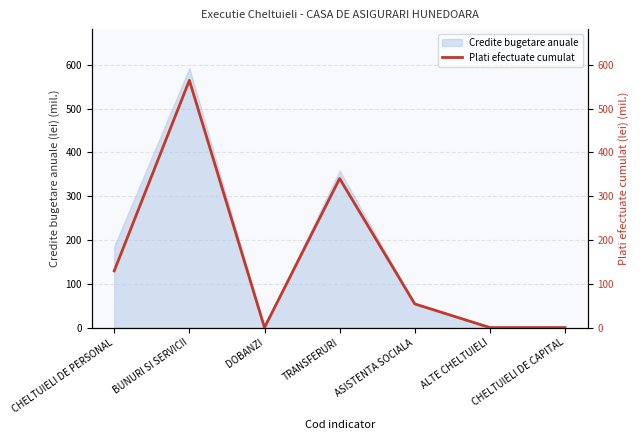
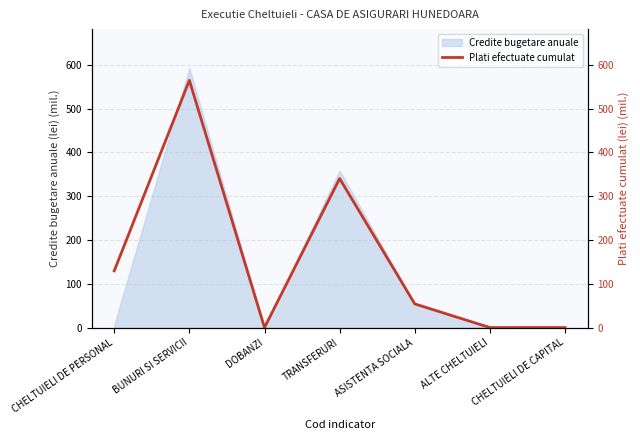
  {
    "Credite bugetare anuale": {
-     "CHELTUIELI DE PERSONAL": 190,
+     "CHELTUIELI DE PERSONAL": 10,
      "BUNURI SI SERVICII": 590,
      "DOBANZI": 0,
      "TRANSFERURI": 360,
      "ASISTENTA SOCIALA": 50
    },
    "Plati efectuate cumulat": {
      "CHELTUIELI DE PERSONAL": 130,
      "BUNURI SI SERVICII": 560,
      "DOBANZI": 0,
      "TRANSFERURI": 340,
      "ASISTENTA SOCIALA": 50,
      "ALTE CHELTUIELI": 0,
      "CHELTUIELI DE CAPITAL": 0
    }
  }
